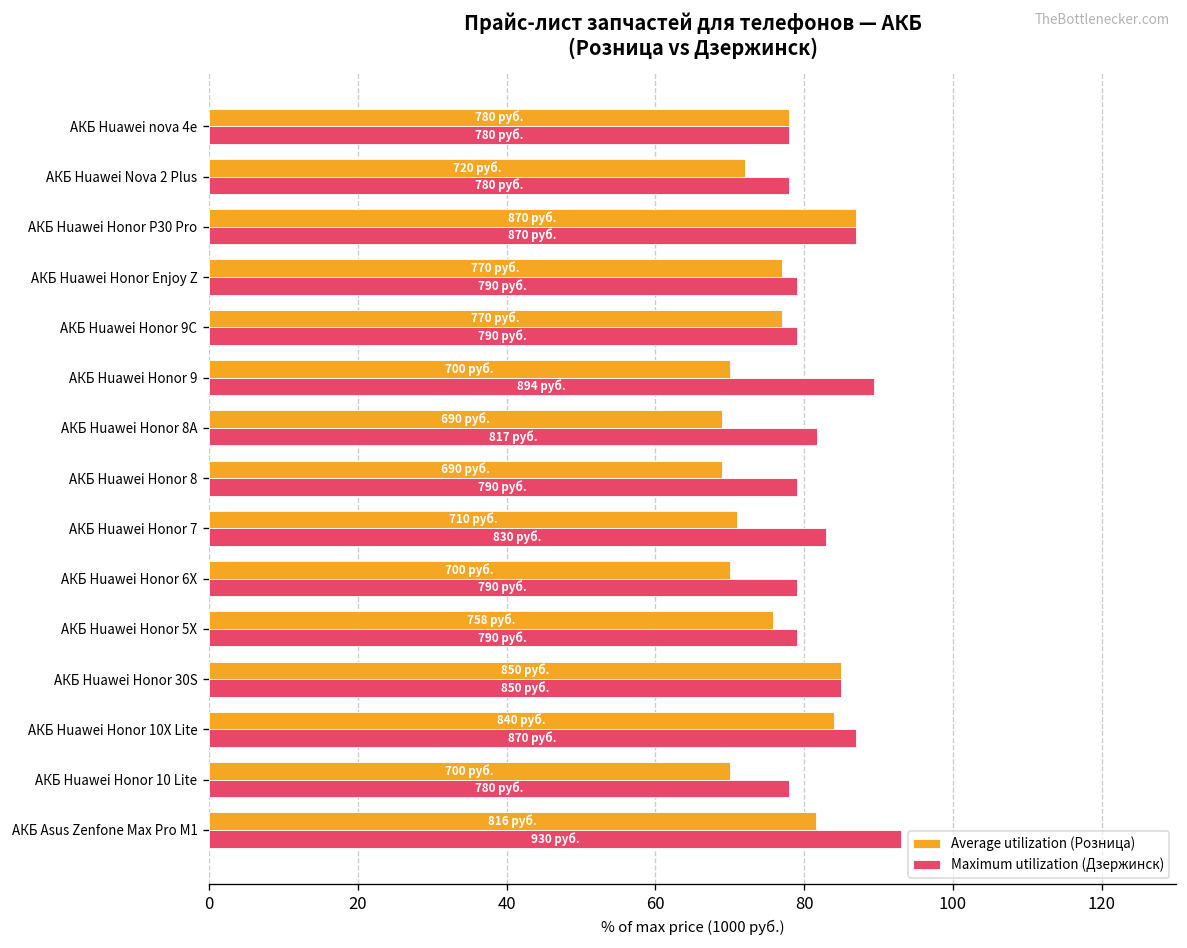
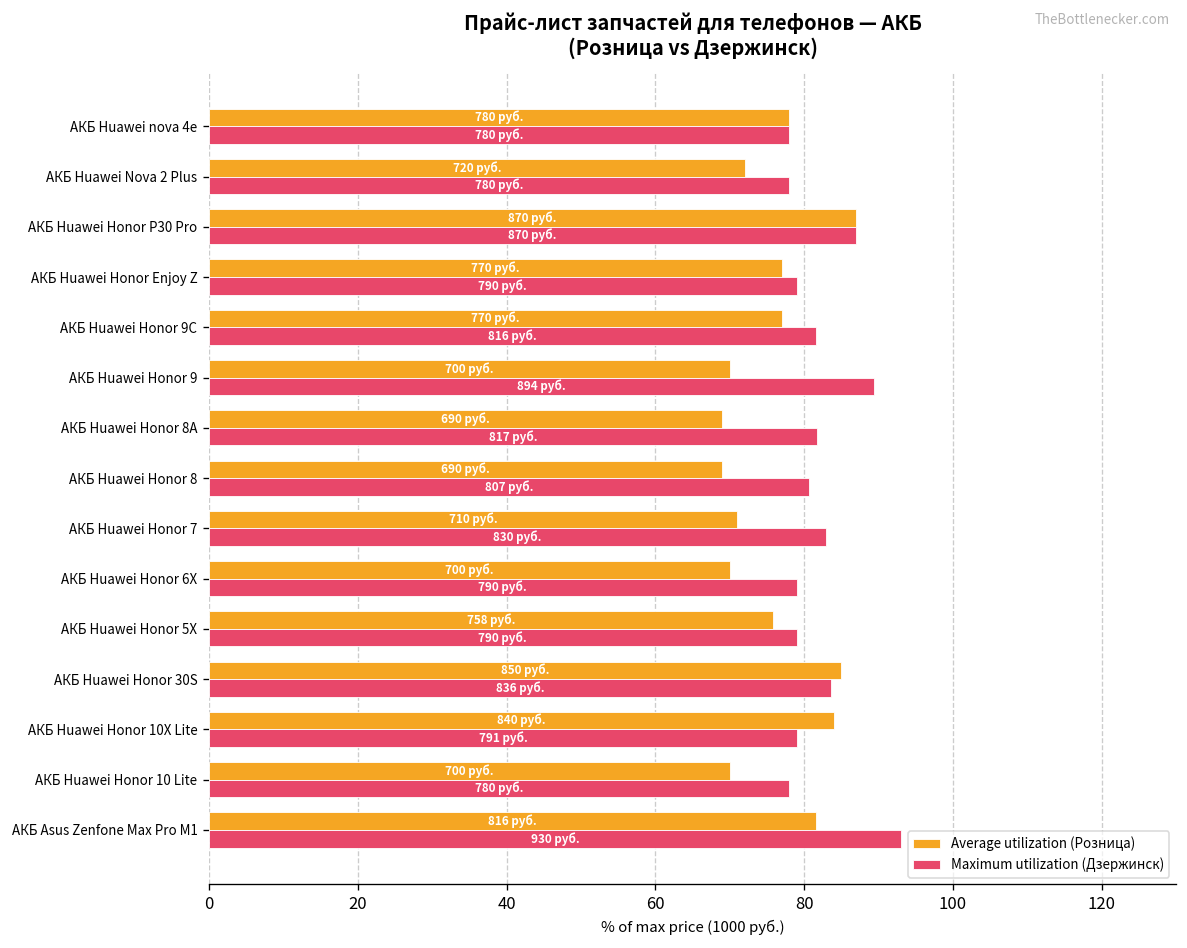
  {
    "Maximum utilization (Дзержинск)": {
-     "АКБ Huawei Honor 9C": 790,
-     "АКБ Huawei Honor 8": 790,
-     "АКБ Huawei Honor 30S": 850,
-     "АКБ Huawei Honor 10X Lite": 870
+     "АКБ Huawei Honor 9C": 816,
+     "АКБ Huawei Honor 8": 807,
+     "АКБ Huawei Honor 30S": 836,
+     "АКБ Huawei Honor 10X Lite": 791
    }
  }
